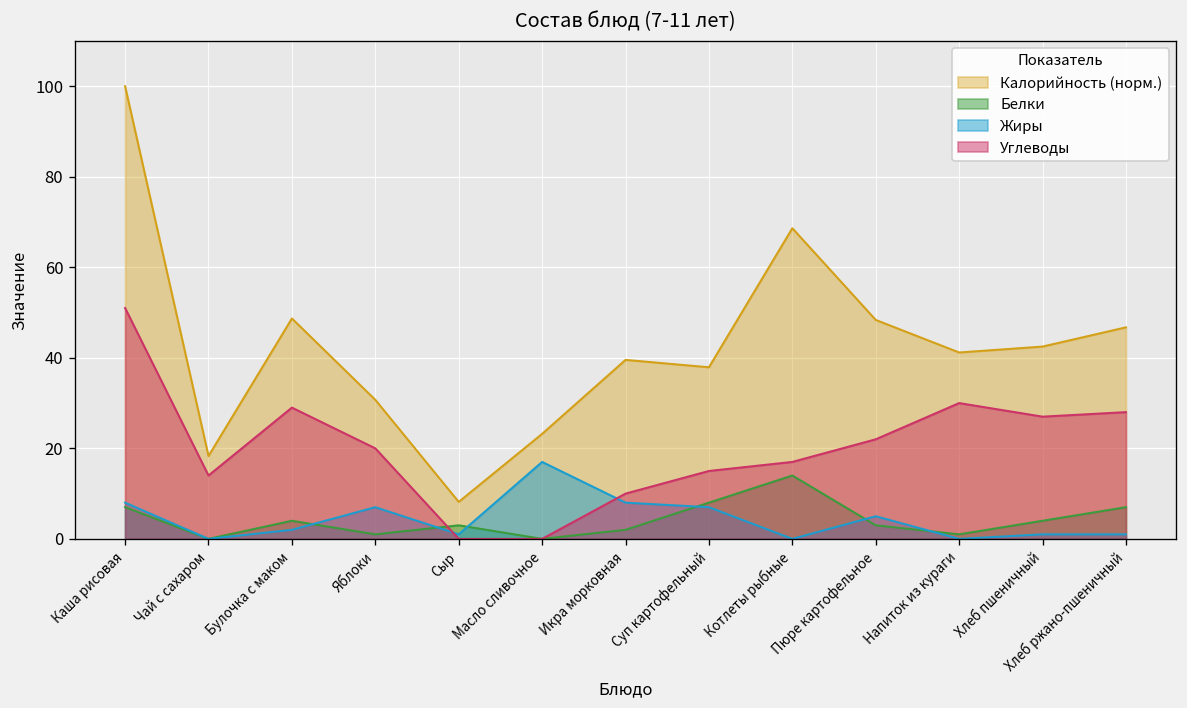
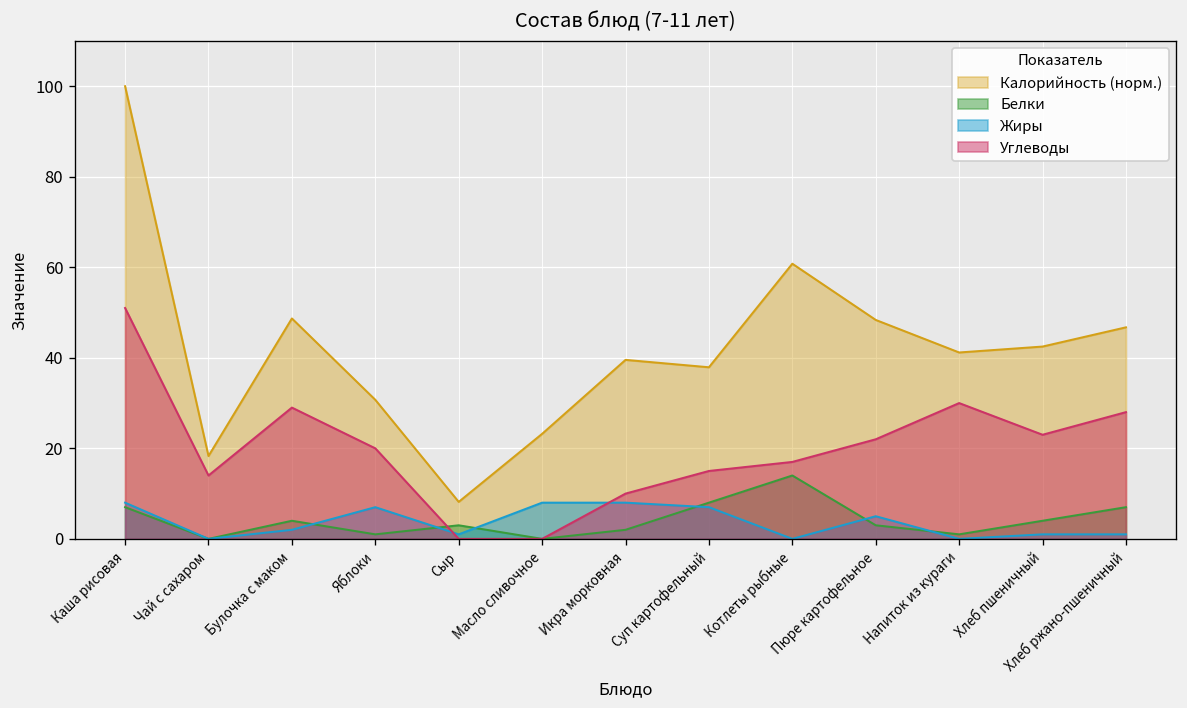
  {
    "Калорийность (норм.)": {
      "Каша рисовая": 100,
      "Чай с сахаром": 18,
      "Булочка с маком": 49,
      "Яблоки": 31,
      "Сыр": 8,
      "Масло сливочное": 23,
      "Икра морковная": 40,
      "Суп картофельный": 38,
-     "Котлеты рыбные": 69,
+     "Котлеты рыбные": 61,
      "Пюре картофельное": 48,
      "Напиток из кураги": 41,
      "Хлеб пшеничный": 42,
      "Хлеб ржано-пшеничный": 47
    },
    "Белки": {
      "Каша рисовая": 7,
      "Булочка с маком": 4,
      "Яблоки": 1,
      "Сыр": 3,
      "Икра морковная": 2,
      "Суп картофельный": 8,
      "Котлеты рыбные": 14,
      "Пюре картофельное": 3,
      "Напиток из кураги": 1,
      "Хлеб пшеничный": 4,
      "Хлеб ржано-пшеничный": 7
    },
    "Жиры": {
      "Каша рисовая": 8,
      "Булочка с маком": 2,
      "Яблоки": 7,
      "Сыр": 1,
-     "Масло сливочное": 17,
+     "Масло сливочное": 8,
      "Икра морковная": 8,
      "Суп картофельный": 7,
      "Котлеты рыбные": 0,
      "Пюре картофельное": 5,
      "Напиток из кураги": 0,
      "Хлеб пшеничный": 1,
      "Хлеб ржано-пшеничный": 1
    },
    "Углеводы": {
      "Каша рисовая": 51,
      "Чай с сахаром": 14,
      "Булочка с маком": 29,
      "Яблоки": 20,
      "Сыр": 0,
      "Икра морковная": 10,
      "Суп картофельный": 15,
      "Котлеты рыбные": 17,
      "Пюре картофельное": 22,
      "Напиток из кураги": 30,
-     "Хлеб пшеничный": 27,
+     "Хлеб пшеничный": 23,
      "Хлеб ржано-пшеничный": 28
    }
  }
